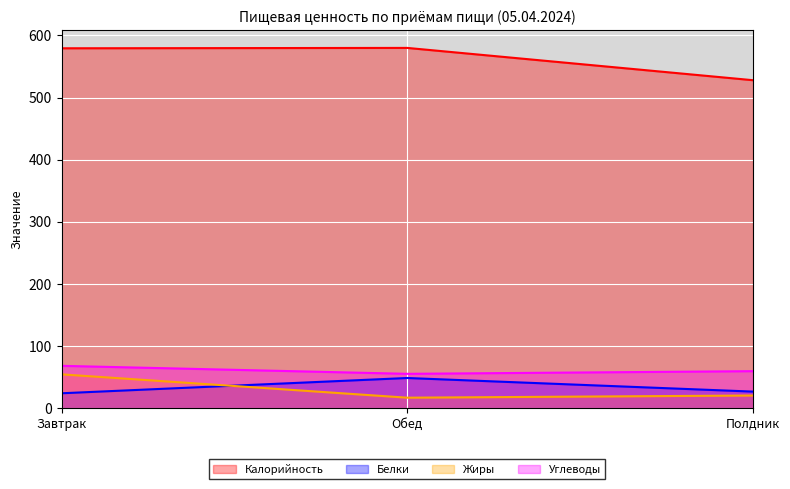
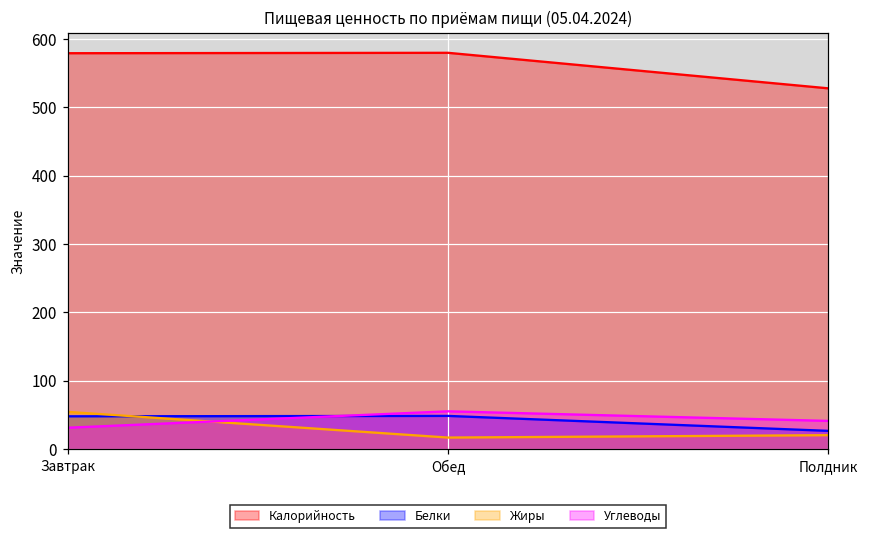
  {
    "Калорийность": {
      "Завтрак": 580,
      "Обед": 580,
      "Полдник": 530
    },
    "Белки": {
-     "Завтрак": 20,
+     "Завтрак": 50,
      "Обед": 50,
      "Полдник": 30
    },
    "Жиры": {
      "Завтрак": 50,
      "Обед": 20,
      "Полдник": 20
    },
    "Углеводы": {
-     "Завтрак": 70,
+     "Завтрак": 30,
      "Обед": 60,
-     "Полдник": 60
+     "Полдник": 40
    }
  }
